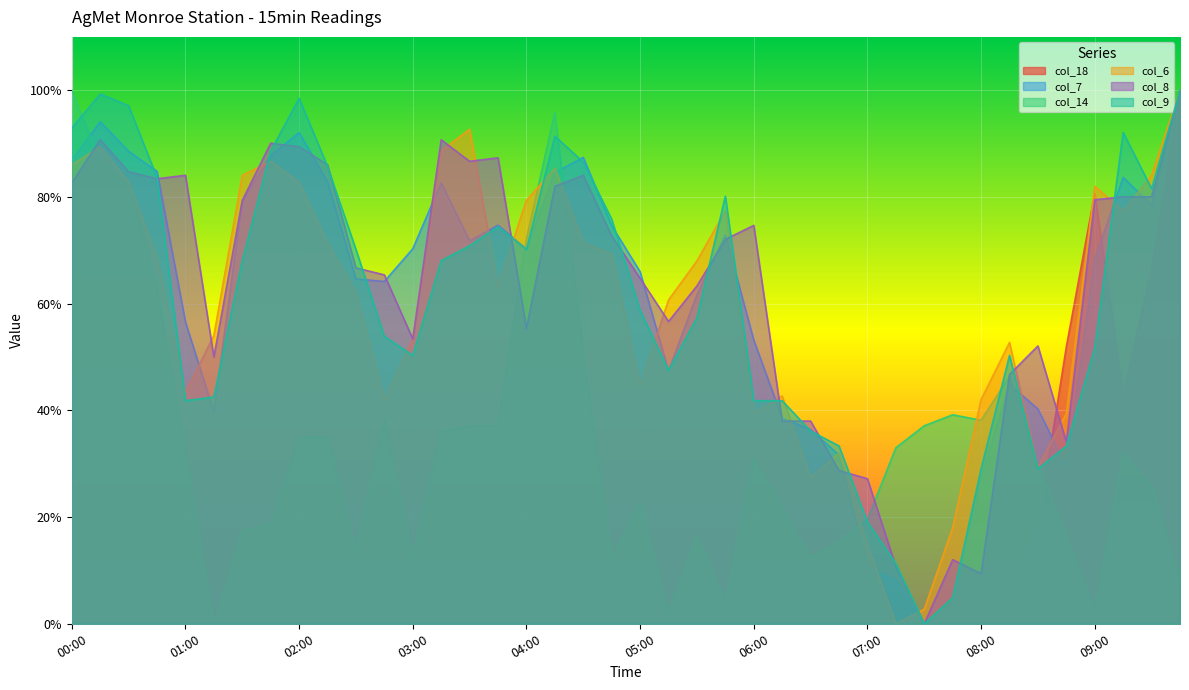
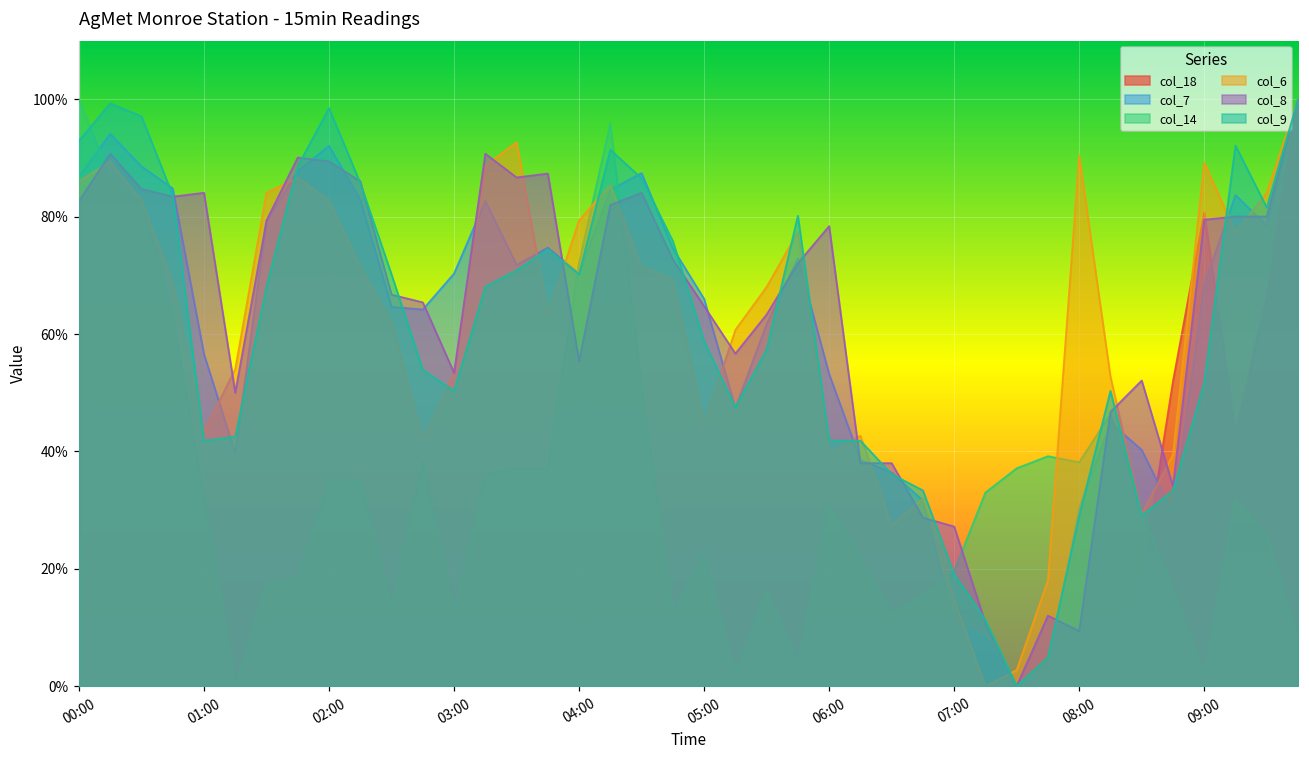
  {
    "col_18": {
      "00:00": "0%",
      "01:00": "0%",
      "02:00": "0%",
      "03:00": "0%",
      "04:00": "0%",
      "05:00": "0%",
      "06:00": "0%",
      "07:00": "0%",
      "08:00": "2%",
      "09:00": "81%"
    },
    "col_7": {
      "00:00": "87%",
      "01:00": "57%",
      "02:00": "92%",
      "03:00": "70%",
      "05:00": "66%",
      "06:00": "53%",
      "07:00": "11%",
-     "08:00": "27%",
+     "08:00": "30%",
      "09:00": "68%"
    },
    "col_6": {
      "00:00": "86%",
      "01:00": "43%",
      "02:00": "83%",
      "04:00": "79%",
      "05:00": "45%",
      "06:00": "39%",
      "07:00": "15%",
-     "08:00": "42%",
-     "09:00": "82%"
+     "08:00": "90%",
+     "09:00": "89%"
    },
    "col_8": {
      "00:00": "83%",
      "01:00": "84%",
      "02:00": "89%",
      "04:00": "55%",
      "05:00": "65%",
-     "06:00": "75%",
+     "06:00": "78%",
      "07:00": "27%",
      "08:00": "9%",
      "09:00": "79%"
    }
  }
